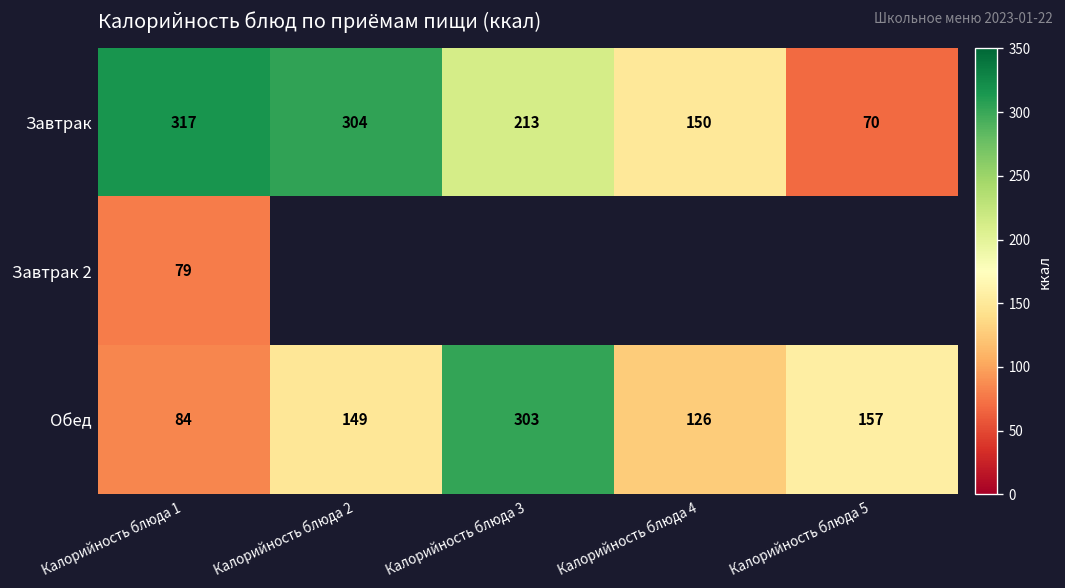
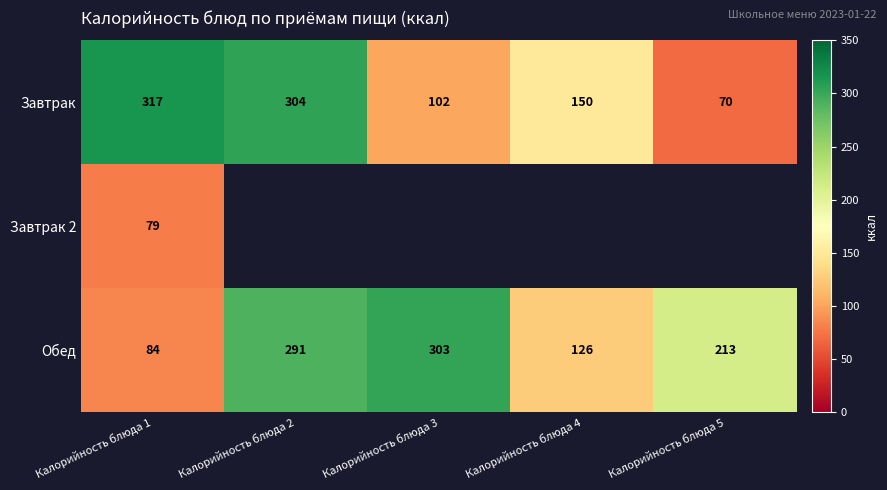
  {
    "Завтрак": {
      "Калорийность блюда 1": 317,
      "Калорийность блюда 2": 304,
-     "Калорийность блюда 3": 213,
+     "Калорийность блюда 3": 102,
      "Калорийность блюда 4": 150,
      "Калорийность блюда 5": 70
    },
    "Завтрак 2": {
      "Калорийность блюда 1": 79
    },
    "Обед": {
      "Калорийность блюда 1": 84,
-     "Калорийность блюда 2": 149,
+     "Калорийность блюда 2": 291,
      "Калорийность блюда 3": 303,
      "Калорийность блюда 4": 126,
-     "Калорийность блюда 5": 157
+     "Калорийность блюда 5": 213
    }
  }
